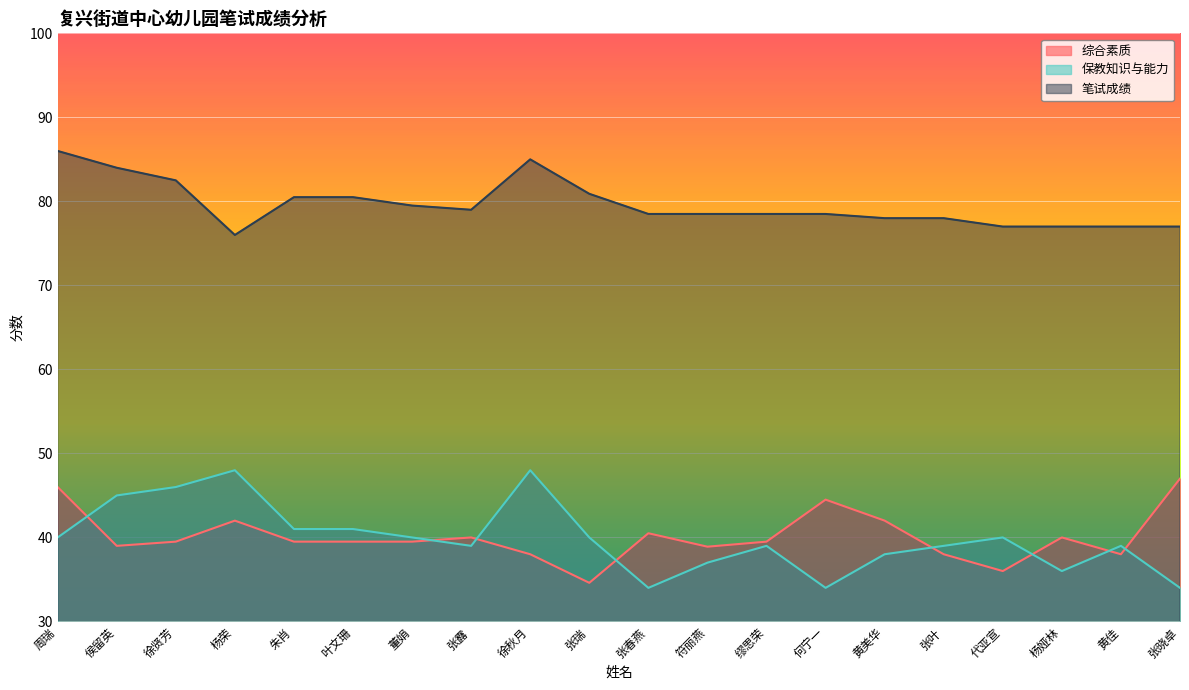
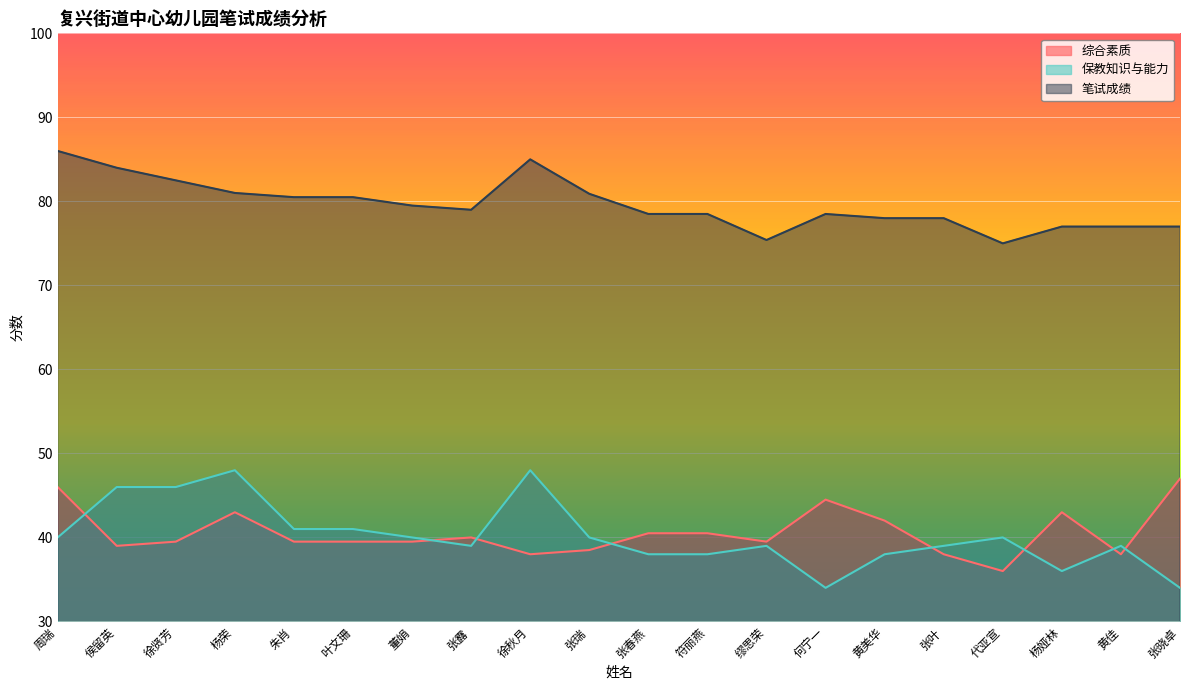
  {
    "综合素质": {
      "周瑞": 46,
      "侯留英": 39,
      "徐贤芳": 40,
-     "杨荣": 42,
+     "杨荣": 43,
      "朱肖": 40,
      "叶文珊": 40,
      "董娟": 40,
      "张露": 40,
      "徐秋月": 38,
-     "张瑞": 35,
+     "张瑞": 39,
      "张春燕": 41,
-     "符丽燕": 39,
+     "符丽燕": 41,
      "缪思荣": 40,
      "何宁一": 45,
      "黄美华": 42,
      "张叶": 38,
      "代亚宣": 36,
-     "杨娅林": 40,
+     "杨娅林": 43,
      "黄佳": 38,
      "张晓卓": 47
    },
    "保教知识与能力": {
      "周瑞": 40,
-     "侯留英": 45,
+     "侯留英": 46,
      "徐贤芳": 46,
      "杨荣": 48,
      "朱肖": 41,
      "叶文珊": 41,
      "董娟": 40,
      "张露": 39,
      "徐秋月": 48,
      "张瑞": 40,
-     "张春燕": 34,
-     "符丽燕": 37,
+     "张春燕": 38,
+     "符丽燕": 38,
      "缪思荣": 39,
      "何宁一": 34,
      "黄美华": 38,
      "张叶": 39,
      "代亚宣": 40,
      "杨娅林": 36,
      "黄佳": 39,
      "张晓卓": 34
    },
    "笔试成绩": {
      "周瑞": 86,
      "侯留英": 84,
      "徐贤芳": 83,
-     "杨荣": 76,
+     "杨荣": 81,
      "朱肖": 81,
      "叶文珊": 81,
      "董娟": 80,
      "张露": 79,
      "徐秋月": 85,
      "张瑞": 81,
      "张春燕": 79,
      "符丽燕": 79,
-     "缪思荣": 79,
+     "缪思荣": 75,
      "何宁一": 79,
      "黄美华": 78,
      "张叶": 78,
-     "代亚宣": 77,
+     "代亚宣": 75,
      "杨娅林": 77,
      "黄佳": 77,
      "张晓卓": 77
    }
  }
